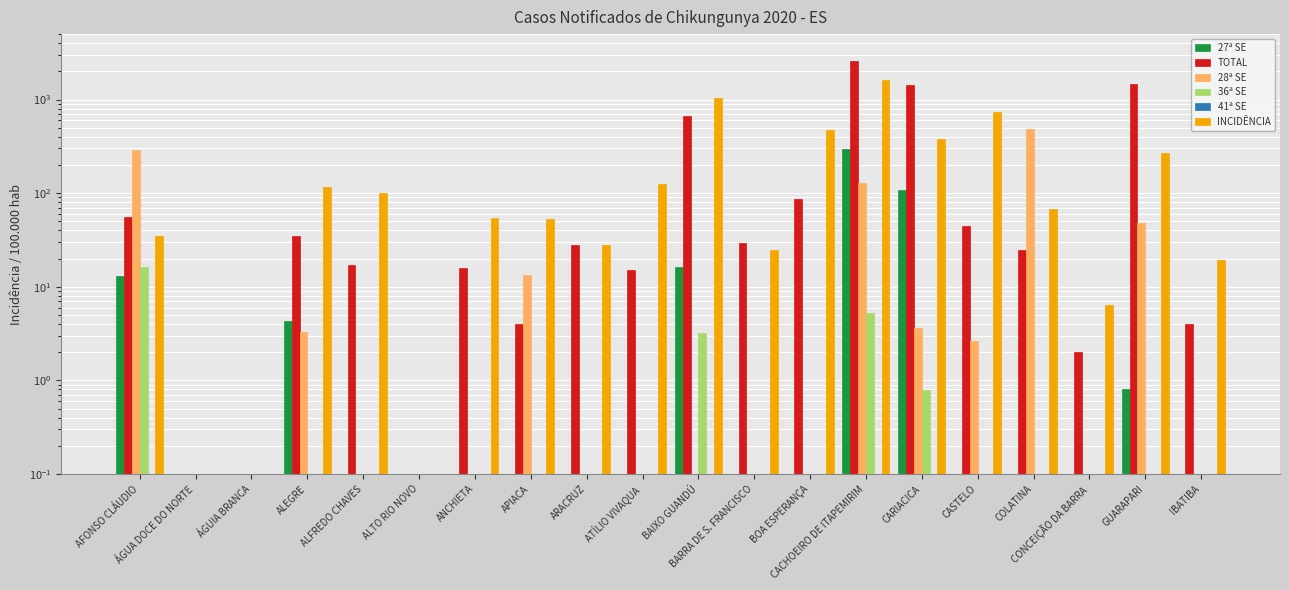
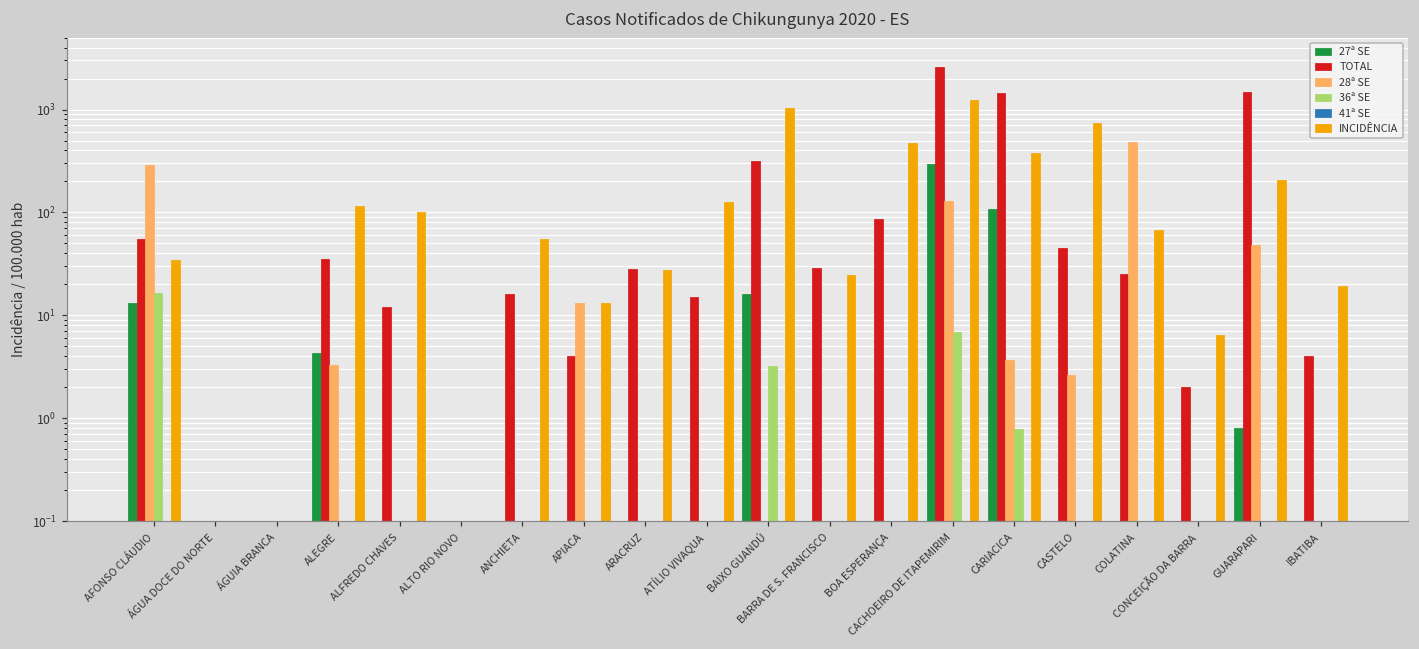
  {
    "27ª SE": {
      "AFONSO CLÁUDIO": 13,
      "ALEGRE": 4,
      "BAIXO GUANDÚ": 16,
      "CACHOEIRO DE ITAPEMIRIM": 300,
      "CARIACICA": 110,
      "GUARAPARI": 0.8
    },
    "TOTAL": {
      "AFONSO CLÁUDIO": 60,
      "ALEGRE": 35,
-     "ALFREDO CHAVES": 17,
+     "ALFREDO CHAVES": 12,
      "ANCHIETA": 16,
      "APIACA": 4,
      "ARACRUZ": 28,
      "ATÍLIO VIVAQUA": 15,
-     "BAIXO GUANDÚ": 700,
+     "BAIXO GUANDÚ": 320,
      "BARRA DE S. FRANCISCO": 29,
      "BOA ESPERANÇA": 90,
      "CACHOEIRO DE ITAPEMIRIM": 2600,
      "CARIACICA": 1400,
      "CASTELO": 50,
      "COLATINA": 25,
      "CONCEIÇÃO DA BARRA": 2,
      "GUARAPARI": 1500,
      "IBATIBA": 4
    },
    "28ª SE": {
      "AFONSO CLÁUDIO": 290,
      "ALEGRE": 3.3,
      "APIACA": 13,
      "CACHOEIRO DE ITAPEMIRIM": 130,
      "CARIACICA": 3.7,
      "CASTELO": 2.7,
      "COLATINA": 500,
      "GUARAPARI": 50
    },
    "36ª SE": {
      "AFONSO CLÁUDIO": 16,
      "BAIXO GUANDÚ": 3.2,
-     "CACHOEIRO DE ITAPEMIRIM": 5,
+     "CACHOEIRO DE ITAPEMIRIM": 7,
      "CARIACICA": 0.8
    },
    "INCIDÊNCIA": {
      "AFONSO CLÁUDIO": 35,
      "ALEGRE": 120,
      "ALFREDO CHAVES": 100,
      "ANCHIETA": 50,
-     "APIACA": 50,
+     "APIACA": 13,
      "ARACRUZ": 28,
      "ATÍLIO VIVAQUA": 130,
      "BAIXO GUANDÚ": 1000,
      "BARRA DE S. FRANCISCO": 25,
      "BOA ESPERANÇA": 500,
-     "CACHOEIRO DE ITAPEMIRIM": 1600,
+     "CACHOEIRO DE ITAPEMIRIM": 1200,
      "CARIACICA": 380,
      "CASTELO": 700,
      "COLATINA": 70,
      "CONCEIÇÃO DA BARRA": 6,
-     "GUARAPARI": 270,
+     "GUARAPARI": 210,
      "IBATIBA": 19
    }
  }
